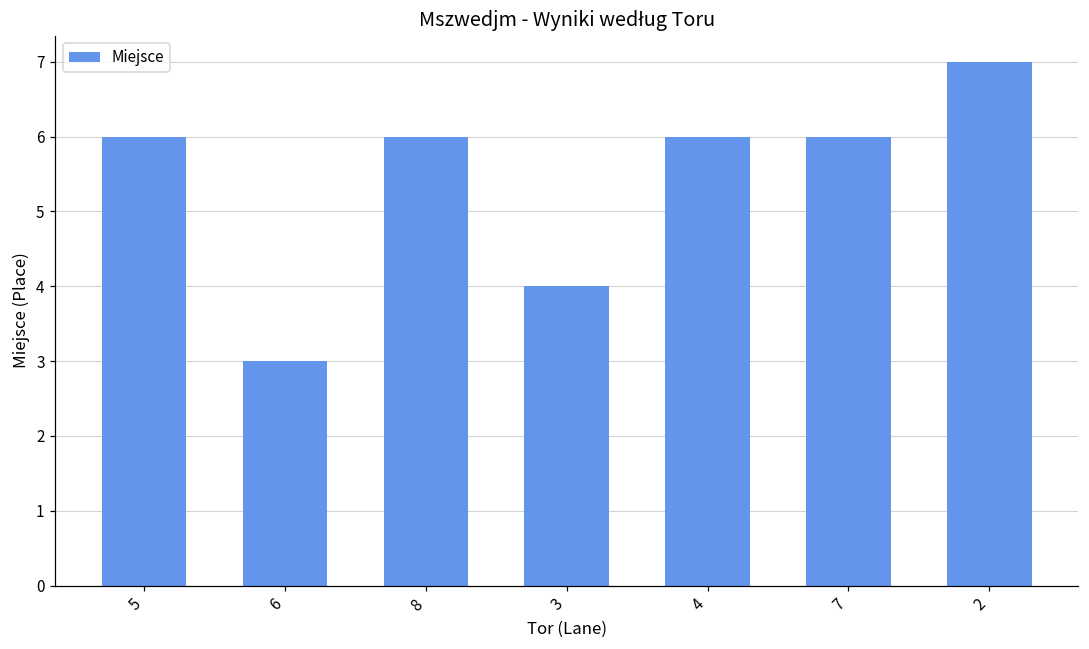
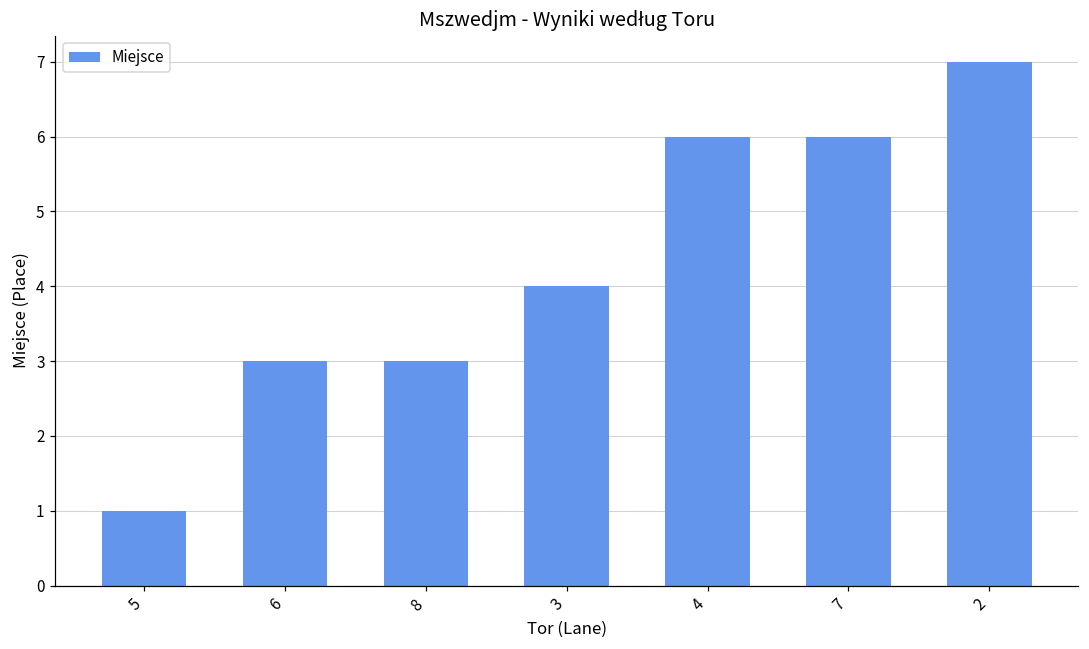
  {
-   "5": 6,
+   "5": 1,
    "6": 3,
-   "8": 6,
+   "8": 3,
    "3": 4,
    "4": 6,
    "7": 6,
    "2": 7
  }
